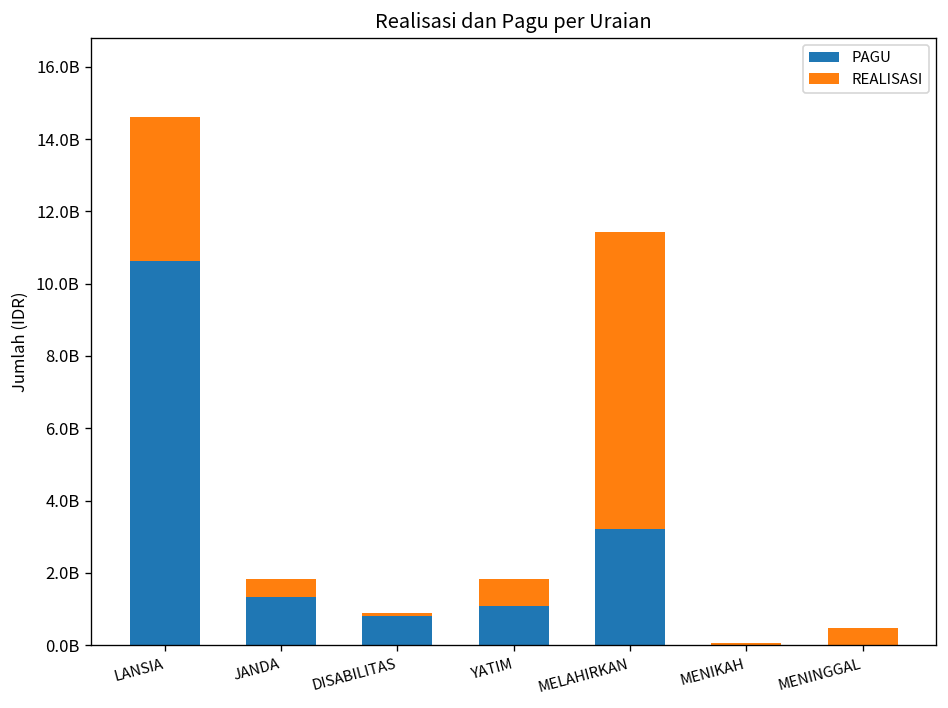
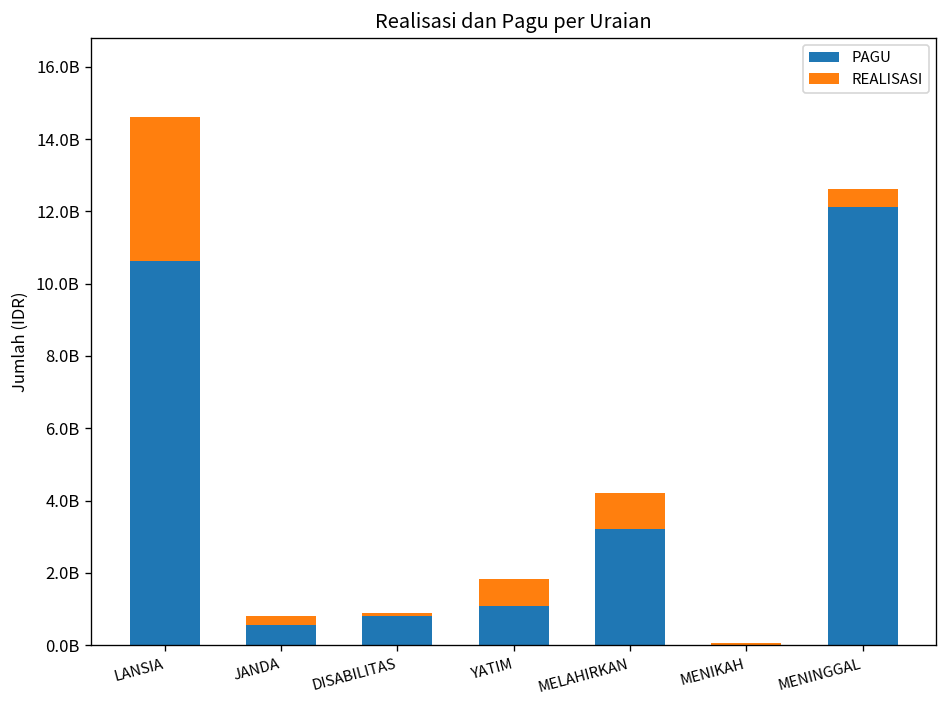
  {
    "PAGU": {
      "LANSIA": 10600000000,
-     "JANDA": 1300000000,
+     "JANDA": 600000000,
      "DISABILITAS": 800000000,
      "YATIM": 1100000000,
      "MELAHIRKAN": 3200000000,
      "MENIKAH": 0,
-     "MENINGGAL": 0
+     "MENINGGAL": 12100000000
    },
    "REALISASI": {
      "LANSIA": 4000000000,
-     "JANDA": 500000000,
+     "JANDA": 200000000,
      "YATIM": 800000000,
-     "MELAHIRKAN": 8200000000,
+     "MELAHIRKAN": 1000000000,
      "MENINGGAL": 500000000
    }
  }
